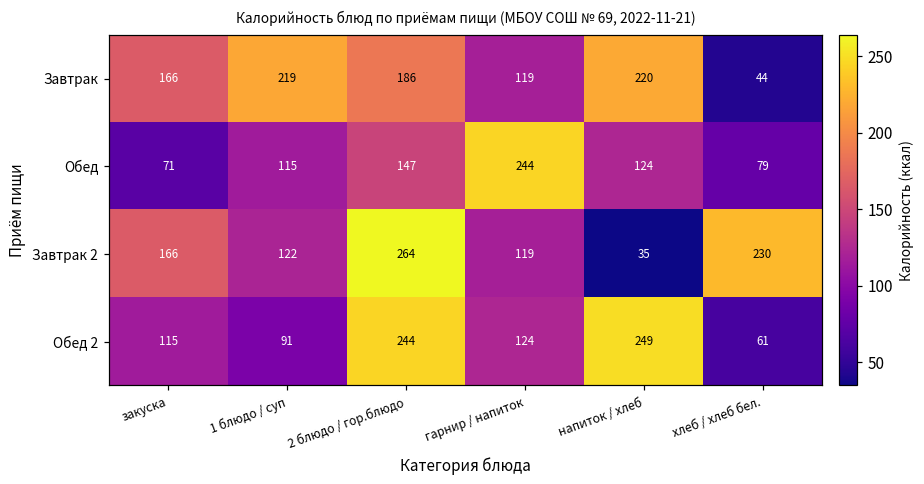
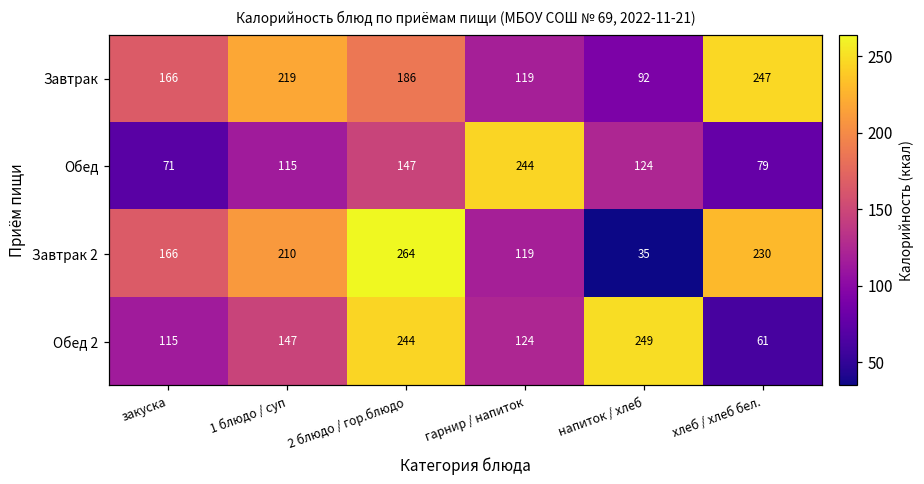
  {
    "Завтрак": {
      "закуска": 166,
      "1 блюдо / суп": 219,
      "2 блюдо / гор.блюдо": 186,
      "гарнир / напиток": 119,
-     "напиток / хлеб": 220,
-     "хлеб / хлеб бел.": 44
+     "напиток / хлеб": 92,
+     "хлеб / хлеб бел.": 247
    },
    "Обед": {
      "закуска": 71,
      "1 блюдо / суп": 115,
      "2 блюдо / гор.блюдо": 147,
      "гарнир / напиток": 244,
      "напиток / хлеб": 124,
      "хлеб / хлеб бел.": 79
    },
    "Завтрак 2": {
      "закуска": 166,
-     "1 блюдо / суп": 122,
+     "1 блюдо / суп": 210,
      "2 блюдо / гор.блюдо": 264,
      "гарнир / напиток": 119,
      "напиток / хлеб": 35,
      "хлеб / хлеб бел.": 230
    },
    "Обед 2": {
      "закуска": 115,
-     "1 блюдо / суп": 91,
+     "1 блюдо / суп": 147,
      "2 блюдо / гор.блюдо": 244,
      "гарнир / напиток": 124,
      "напиток / хлеб": 249,
      "хлеб / хлеб бел.": 61
    }
  }
